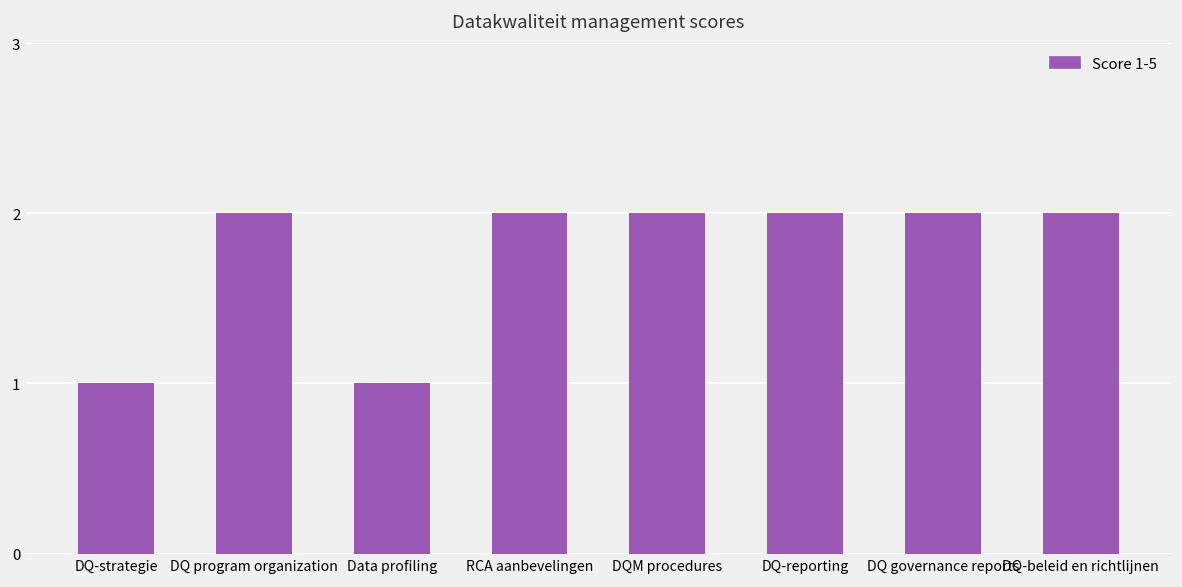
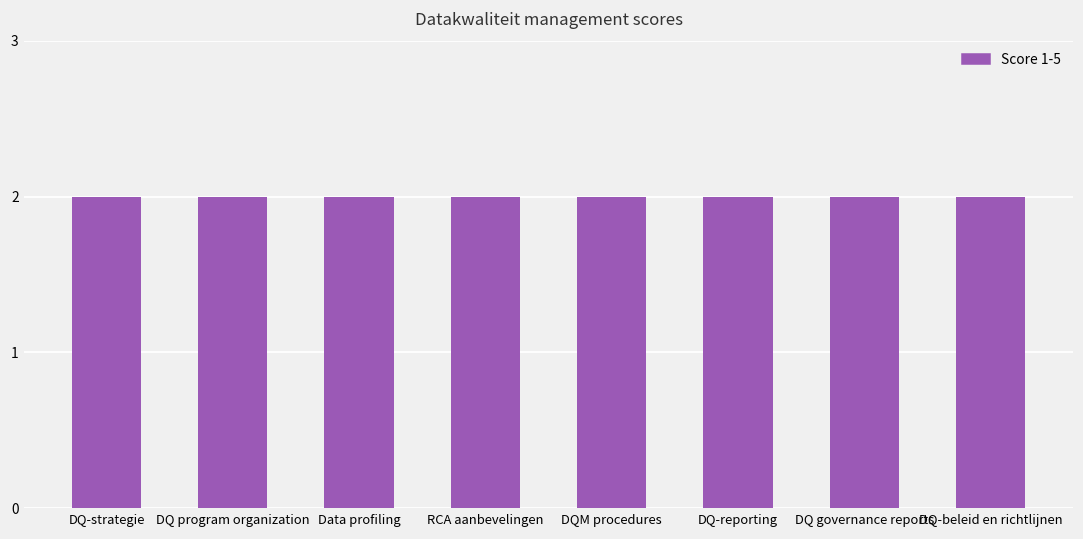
  {
-   "DQ-strategie": 1,
+   "DQ-strategie": 2,
    "DQ program organization": 2,
-   "Data profiling": 1,
+   "Data profiling": 2,
    "RCA aanbevelingen": 2,
    "DQM procedures": 2,
    "DQ-reporting": 2,
    "DQ governance reports": 2,
    "DQ-beleid en richtlijnen": 2
  }
